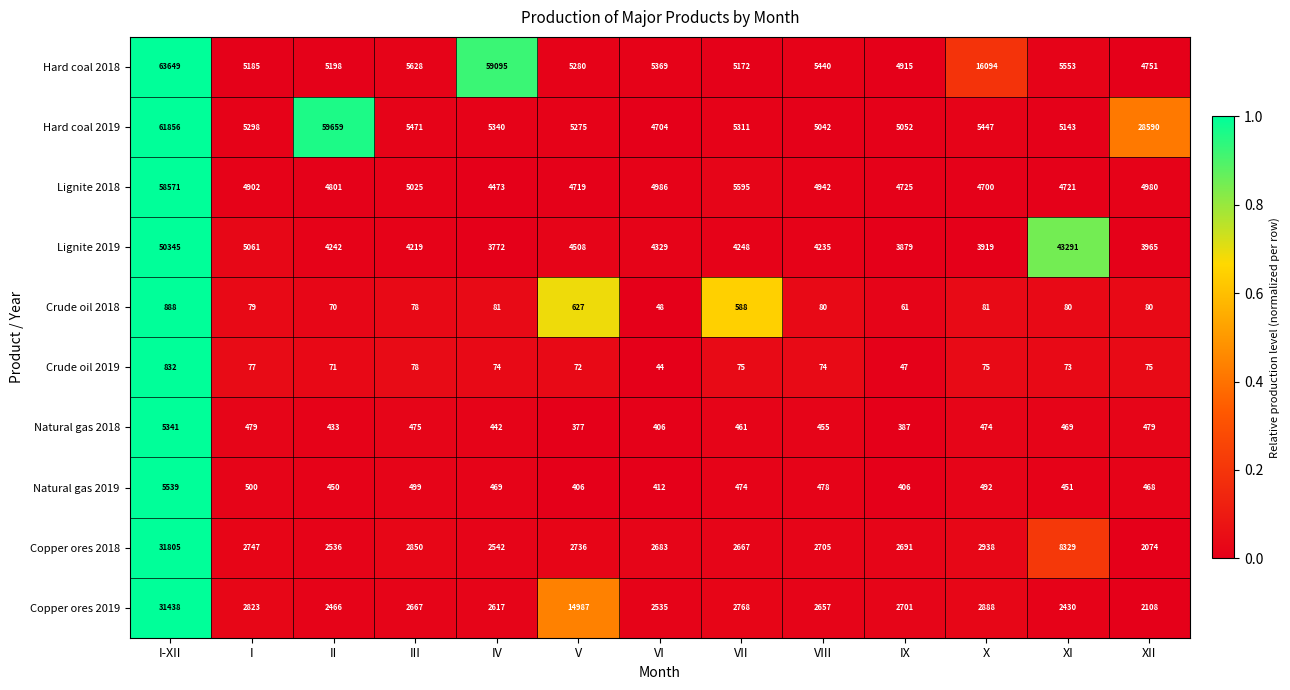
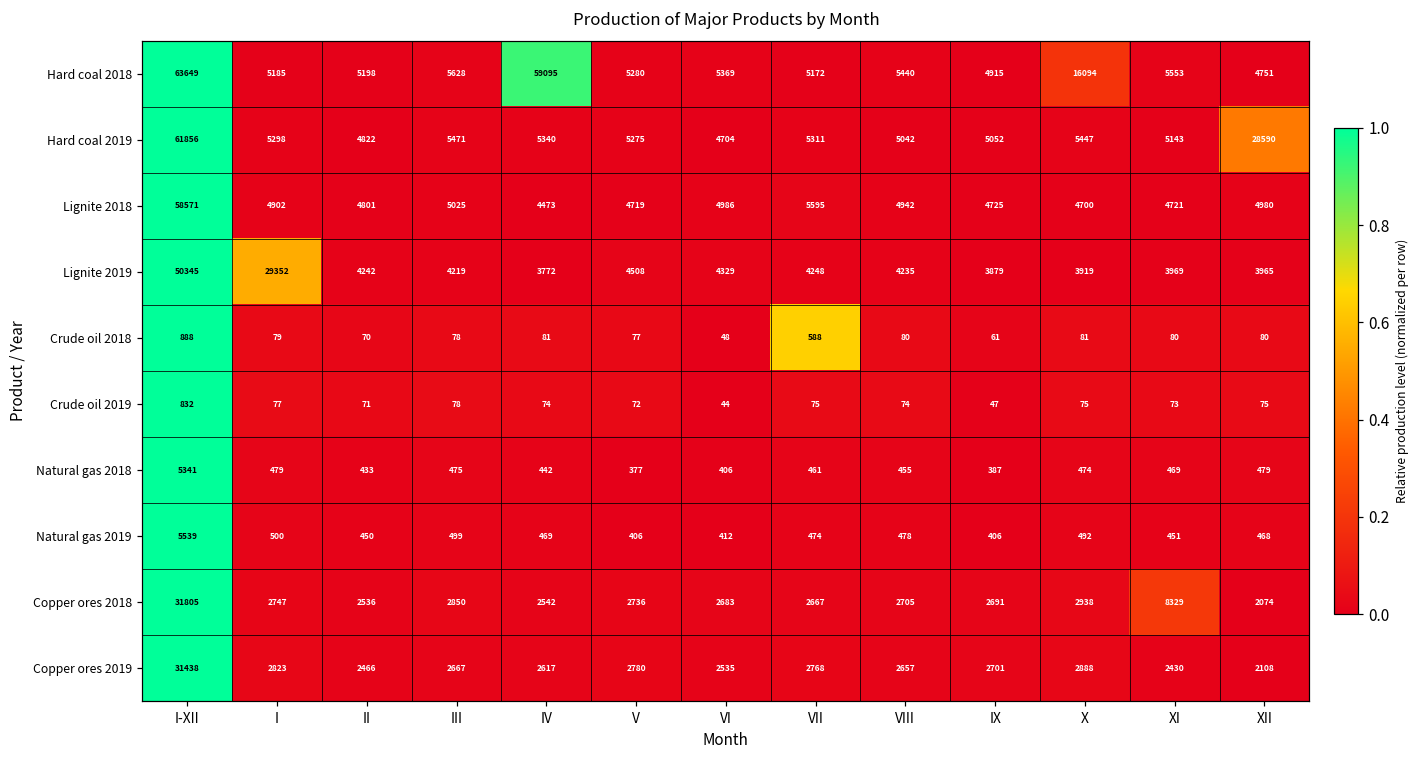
  {
    "Hard coal 2018": {
      "I-XII": 63649,
      "I": 5185,
      "II": 5198,
      "III": 5628,
      "IV": 59095,
      "V": 5280,
      "VI": 5369,
      "VII": 5172,
      "VIII": 5440,
      "IX": 4915,
      "X": 16094,
      "XI": 5553,
      "XII": 4751
    },
    "Hard coal 2019": {
      "I-XII": 61856,
      "I": 5298,
-     "II": 59659,
+     "II": 4822,
      "III": 5471,
      "IV": 5340,
      "V": 5275,
      "VI": 4704,
      "VII": 5311,
      "VIII": 5042,
      "IX": 5052,
      "X": 5447,
      "XI": 5143,
      "XII": 28590
    },
    "Lignite 2018": {
      "I-XII": 58571,
      "I": 4902,
      "II": 4801,
      "III": 5025,
      "IV": 4473,
      "V": 4719,
      "VI": 4986,
      "VII": 5595,
      "VIII": 4942,
      "IX": 4725,
      "X": 4700,
      "XI": 4721,
      "XII": 4980
    },
    "Lignite 2019": {
      "I-XII": 50345,
-     "I": 5061,
+     "I": 29352,
      "II": 4242,
      "III": 4219,
      "IV": 3772,
      "V": 4508,
      "VI": 4329,
      "VII": 4248,
      "VIII": 4235,
      "IX": 3879,
      "X": 3919,
-     "XI": 43291,
+     "XI": 3969,
      "XII": 3965
    },
    "Crude oil 2018": {
      "I-XII": 888,
      "I": 79,
      "II": 70,
      "III": 78,
      "IV": 81,
-     "V": 627,
+     "V": 77,
      "VI": 48,
      "VII": 588,
      "VIII": 80,
      "IX": 61,
      "X": 81,
      "XI": 80,
      "XII": 80
    },
    "Crude oil 2019": {
      "I-XII": 832,
      "I": 77,
      "II": 71,
      "III": 78,
      "IV": 74,
      "V": 72,
      "VI": 44,
      "VII": 75,
      "VIII": 74,
      "IX": 47,
      "X": 75,
      "XI": 73,
      "XII": 75
    },
    "Natural gas 2018": {
      "I-XII": 5341,
      "I": 479,
      "II": 433,
      "III": 475,
      "IV": 442,
      "V": 377,
      "VI": 406,
      "VII": 461,
      "VIII": 455,
      "IX": 387,
      "X": 474,
      "XI": 469,
      "XII": 479
    },
    "Natural gas 2019": {
      "I-XII": 5539,
      "I": 500,
      "II": 450,
      "III": 499,
      "IV": 469,
      "V": 406,
      "VI": 412,
      "VII": 474,
      "VIII": 478,
      "IX": 406,
      "X": 492,
      "XI": 451,
      "XII": 468
    },
    "Copper ores 2018": {
      "I-XII": 31805,
      "I": 2747,
      "II": 2536,
      "III": 2850,
      "IV": 2542,
      "V": 2736,
      "VI": 2683,
      "VII": 2667,
      "VIII": 2705,
      "IX": 2691,
      "X": 2938,
      "XI": 8329,
      "XII": 2074
    },
    "Copper ores 2019": {
      "I-XII": 31438,
      "I": 2823,
      "II": 2466,
      "III": 2667,
      "IV": 2617,
-     "V": 14987,
+     "V": 2780,
      "VI": 2535,
      "VII": 2768,
      "VIII": 2657,
      "IX": 2701,
      "X": 2888,
      "XI": 2430,
      "XII": 2108
    }
  }
